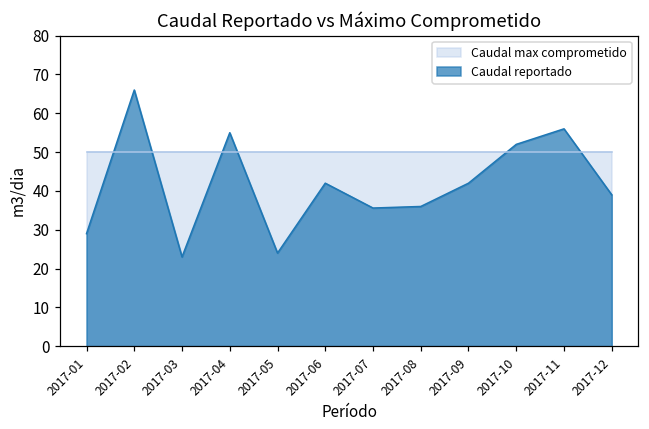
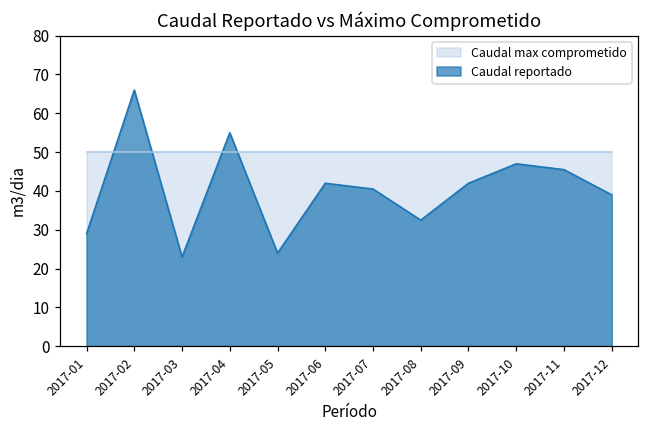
  {
    "Caudal max comprometido": {
      "2017-01": 50,
      "2017-02": 50,
      "2017-03": 50,
      "2017-04": 50,
      "2017-05": 50,
      "2017-06": 50,
      "2017-07": 50,
      "2017-08": 50,
      "2017-09": 50,
      "2017-10": 50,
      "2017-11": 50,
      "2017-12": 50
    },
    "Caudal reportado": {
      "2017-01": 29,
      "2017-02": 66,
      "2017-03": 23,
      "2017-04": 55,
      "2017-05": 24,
      "2017-06": 42,
-     "2017-07": 36,
-     "2017-08": 36,
+     "2017-07": 41,
+     "2017-08": 33,
      "2017-09": 42,
-     "2017-10": 52,
-     "2017-11": 56,
+     "2017-10": 47,
+     "2017-11": 46,
      "2017-12": 39
    }
  }
